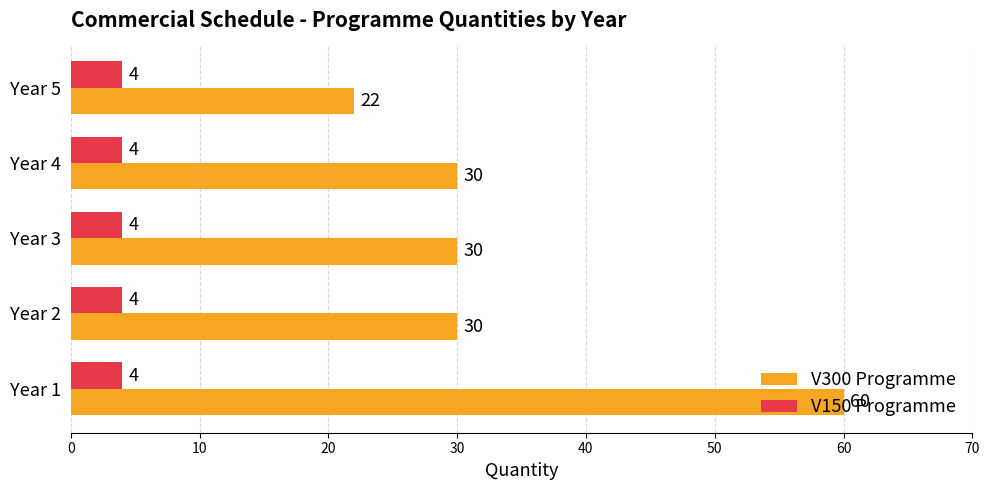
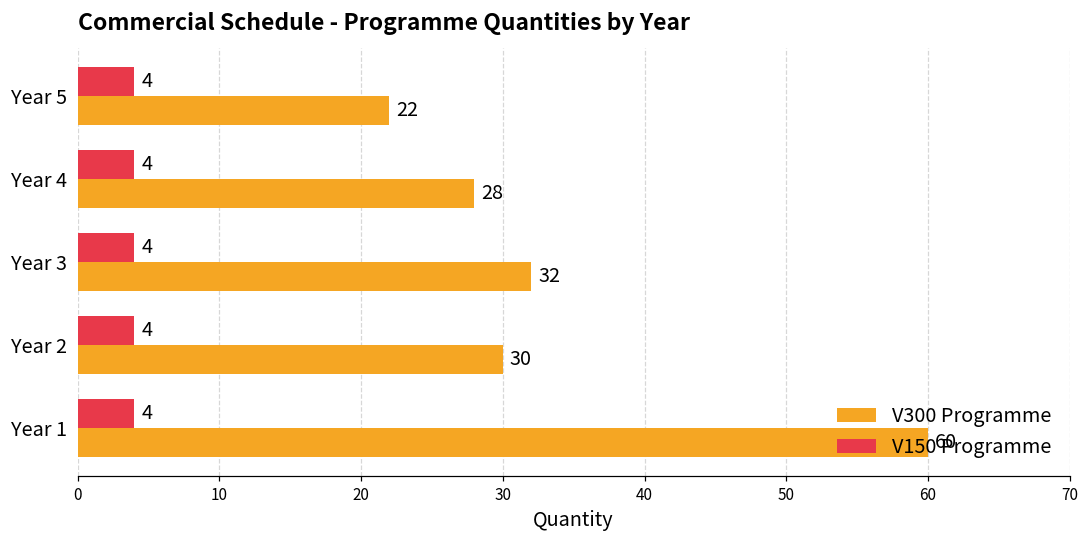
  {
    "V300 Programme": {
      "Year 5": 22,
-     "Year 4": 30,
-     "Year 3": 30,
+     "Year 4": 28,
+     "Year 3": 32,
      "Year 2": 30,
      "Year 1": 60
    },
    "V150 Programme": {
      "Year 5": 4,
      "Year 4": 4,
      "Year 3": 4,
      "Year 2": 4,
      "Year 1": 4
    }
  }
